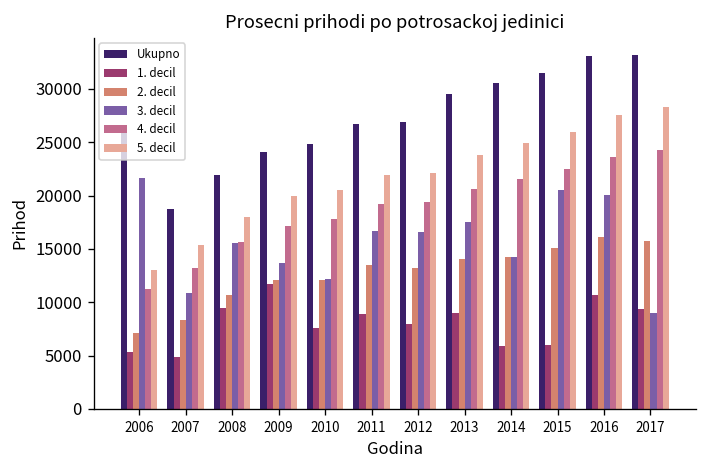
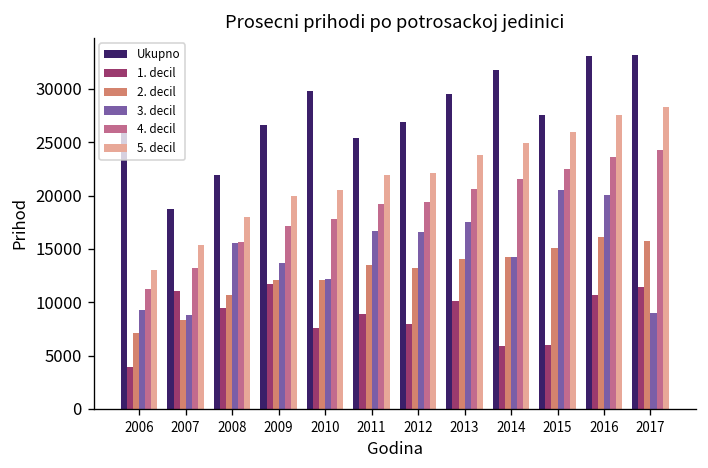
  {
    "Ukupno": {
      "2007": 19000,
      "2008": 22000,
-     "2009": 24000,
-     "2010": 25000,
-     "2011": 27000,
+     "2009": 27000,
+     "2010": 30000,
+     "2011": 25000,
      "2012": 27000,
      "2013": 30000,
-     "2014": 31000,
-     "2015": 32000,
+     "2014": 32000,
+     "2015": 28000,
      "2016": 33000,
      "2017": 33000
    },
    "1. decil": {
-     "2006": 5000,
-     "2007": 5000,
+     "2006": 4000,
+     "2007": 11000,
      "2008": 9000,
      "2009": 12000,
      "2010": 8000,
      "2011": 9000,
      "2012": 8000,
-     "2013": 9000,
+     "2013": 10000,
      "2014": 6000,
      "2015": 6000,
      "2016": 11000,
-     "2017": 9000
+     "2017": 11000
    },
    "3. decil": {
-     "2006": 22000,
-     "2007": 11000,
+     "2006": 9000,
+     "2007": 9000,
      "2008": 16000,
      "2009": 14000,
      "2010": 12000,
      "2011": 17000,
      "2012": 17000,
      "2013": 18000,
      "2014": 14000,
      "2015": 21000,
      "2016": 20000,
      "2017": 9000
    }
  }
